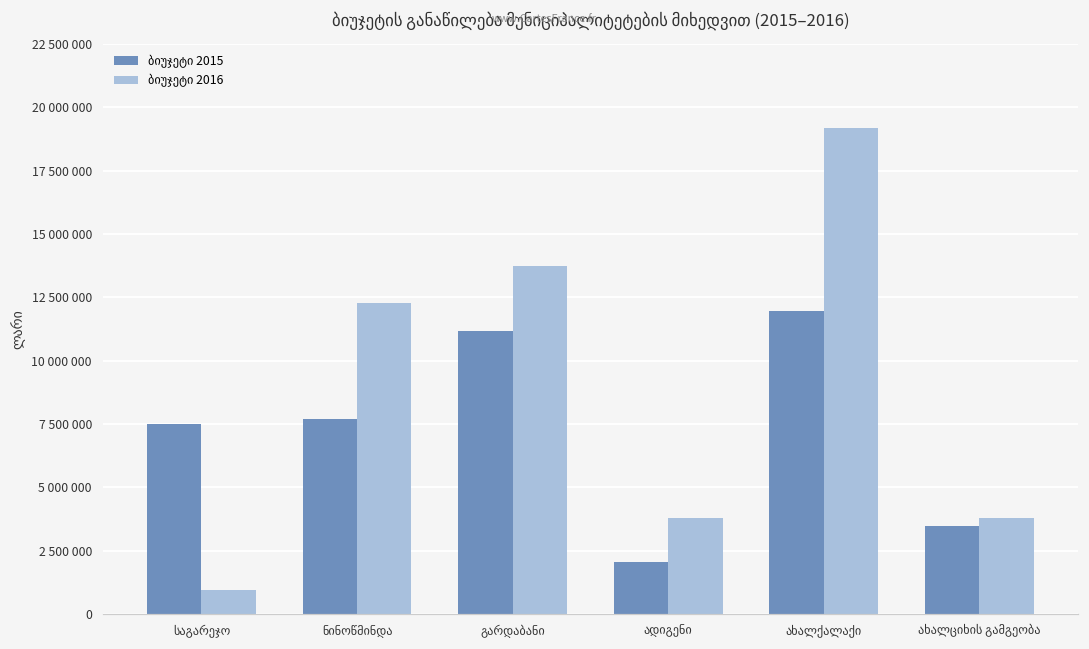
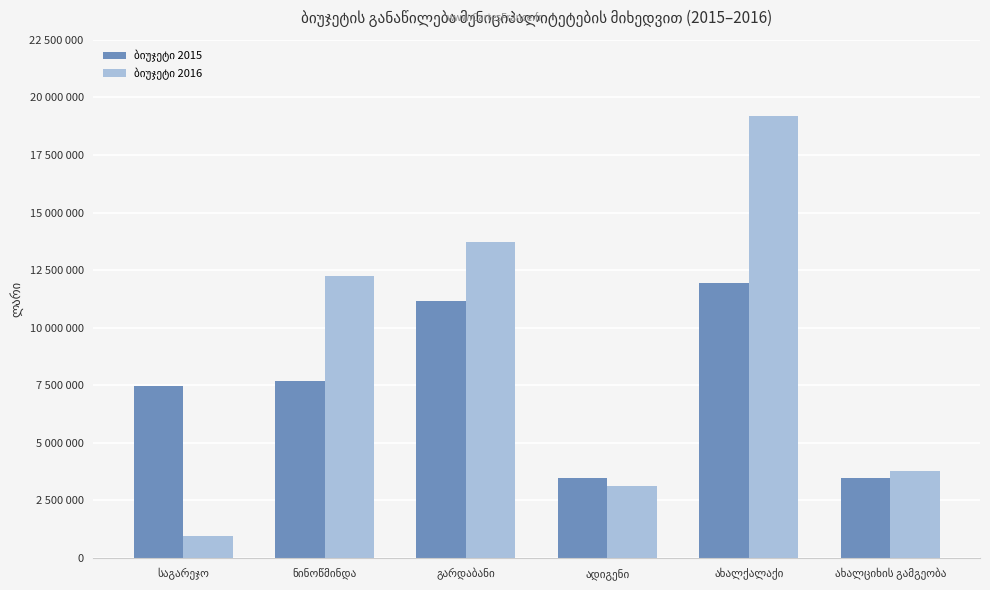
  {
    "ბიუჯეტი 2015": {
      "საგარეჯო": 7500000,
      "ნინოწმინდა": 7700000,
      "გარდაბანი": 11200000,
-     "ადიგენი": 2000000,
+     "ადიგენი": 3500000,
      "ახალქალაქი": 11900000,
      "ახალციხის გამგეობა": 3500000
    },
    "ბიუჯეტი 2016": {
      "საგარეჯო": 900000,
      "ნინოწმინდა": 12300000,
      "გარდაბანი": 13700000,
-     "ადიგენი": 3800000,
+     "ადიგენი": 3100000,
      "ახალქალაქი": 19200000,
      "ახალციხის გამგეობა": 3800000
    }
  }
